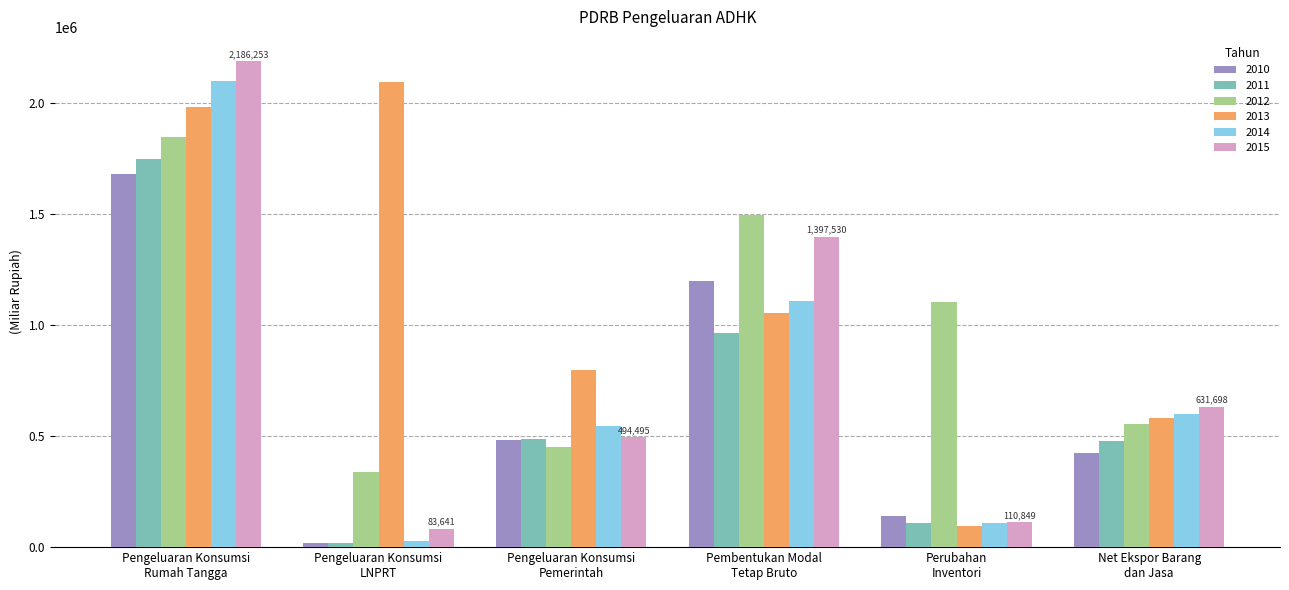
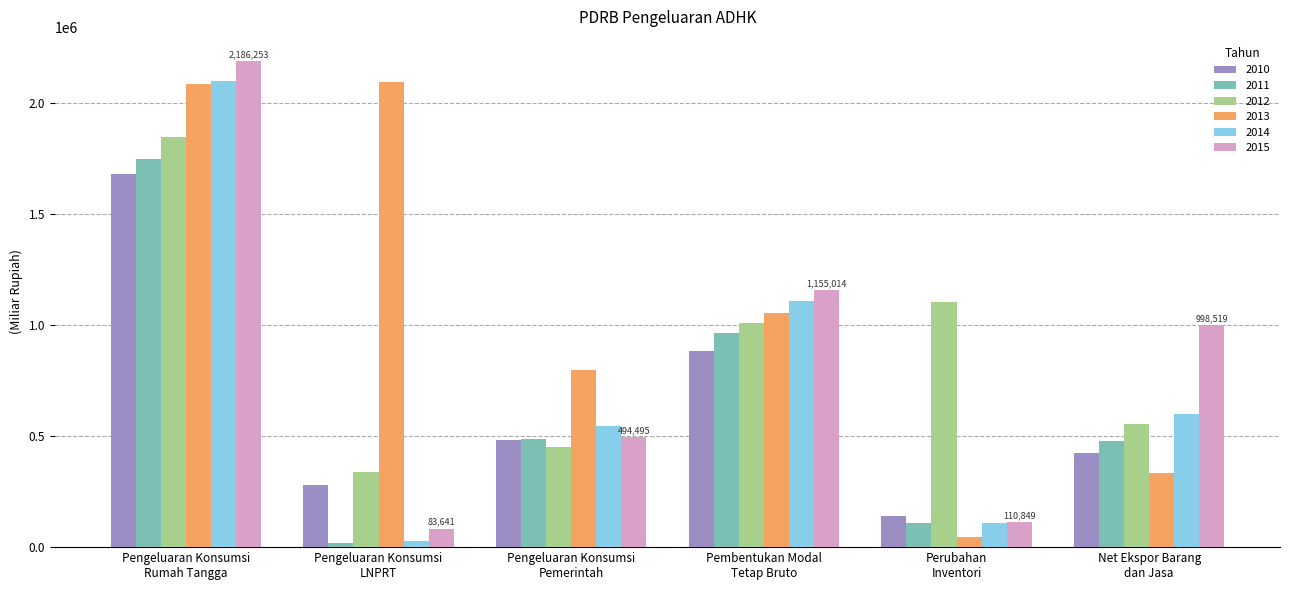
  {
    "2010": {
      "Pengeluaran Konsumsi Rumah Tangga": "1680000",
-     "Pengeluaran Konsumsi LNPRT": "20000",
+     "Pengeluaran Konsumsi LNPRT": "280000",
      "Pengeluaran Konsumsi Pemerintah": "480000",
-     "Pembentukan Modal Tetap Bruto": "1200000",
+     "Pembentukan Modal Tetap Bruto": "880000",
      "Perubahan Inventori": "140000",
      "Net Ekspor Barang dan Jasa": "420000"
    },
    "2012": {
      "Pengeluaran Konsumsi Rumah Tangga": "1850000",
      "Pengeluaran Konsumsi LNPRT": "340000",
      "Pengeluaran Konsumsi Pemerintah": "450000",
-     "Pembentukan Modal Tetap Bruto": "1490000",
+     "Pembentukan Modal Tetap Bruto": "1010000",
      "Perubahan Inventori": "1100000",
      "Net Ekspor Barang dan Jasa": "550000"
    },
    "2013": {
-     "Pengeluaran Konsumsi Rumah Tangga": "1980000",
+     "Pengeluaran Konsumsi Rumah Tangga": "2080000",
      "Pengeluaran Konsumsi LNPRT": "2090000",
      "Pengeluaran Konsumsi Pemerintah": "800000",
      "Pembentukan Modal Tetap Bruto": "1060000",
-     "Perubahan Inventori": "100000",
-     "Net Ekspor Barang dan Jasa": "580000"
+     "Perubahan Inventori": "40000",
+     "Net Ekspor Barang dan Jasa": "330000"
    },
    "2015": {
      "Pengeluaran Konsumsi Rumah Tangga": "2,186,253",
      "Pengeluaran Konsumsi LNPRT": "83,641",
      "Pengeluaran Konsumsi Pemerintah": "494,495",
-     "Pembentukan Modal Tetap Bruto": "1,397,530",
+     "Pembentukan Modal Tetap Bruto": "1,155,014",
      "Perubahan Inventori": "110,849",
-     "Net Ekspor Barang dan Jasa": "631,698"
+     "Net Ekspor Barang dan Jasa": "998,519"
    }
  }
